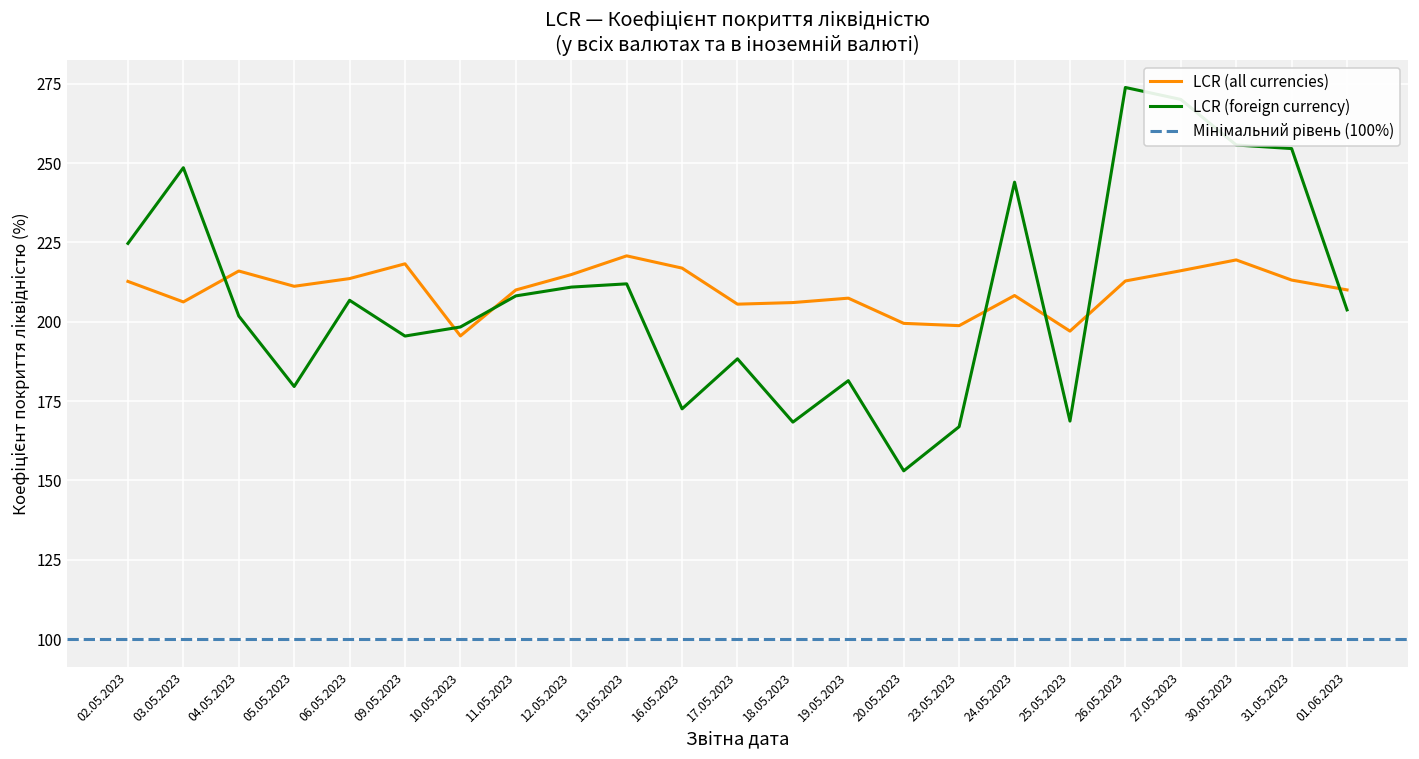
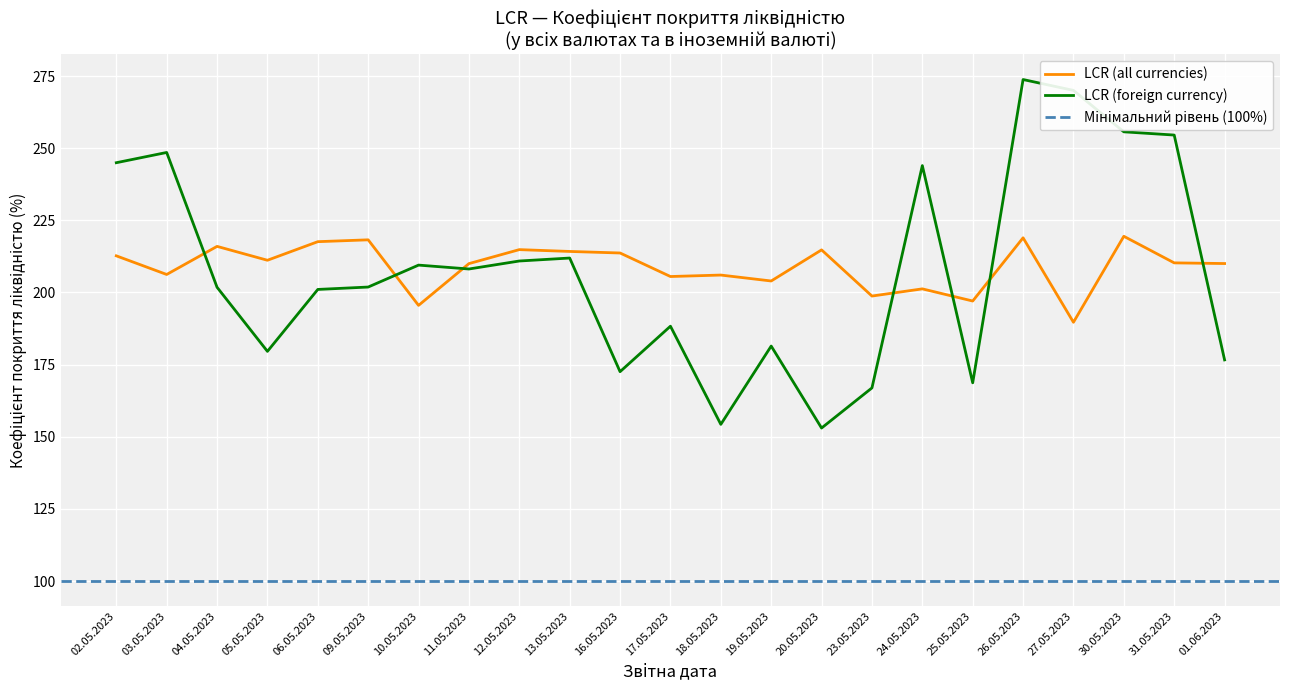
  {
    "LCR (all currencies)": {
      "02.05.2023": 213,
      "03.05.2023": 206,
      "04.05.2023": 216,
      "05.05.2023": 211,
-     "06.05.2023": 214,
+     "06.05.2023": 218,
      "09.05.2023": 218,
      "10.05.2023": 196,
      "11.05.2023": 210,
      "12.05.2023": 215,
-     "13.05.2023": 221,
-     "16.05.2023": 217,
+     "13.05.2023": 214,
+     "16.05.2023": 214,
      "17.05.2023": 206,
      "18.05.2023": 206,
-     "19.05.2023": 207,
-     "20.05.2023": 199,
+     "19.05.2023": 204,
+     "20.05.2023": 215,
      "23.05.2023": 199,
-     "24.05.2023": 208,
+     "24.05.2023": 201,
      "25.05.2023": 197,
-     "26.05.2023": 213,
-     "27.05.2023": 216,
+     "26.05.2023": 219,
+     "27.05.2023": 190,
      "30.05.2023": 219,
-     "31.05.2023": 213,
+     "31.05.2023": 210,
      "01.06.2023": 210
    },
    "LCR (foreign currency)": {
-     "02.05.2023": 225,
+     "02.05.2023": 245,
      "03.05.2023": 249,
      "04.05.2023": 202,
      "05.05.2023": 180,
-     "06.05.2023": 207,
-     "09.05.2023": 195,
-     "10.05.2023": 198,
+     "06.05.2023": 201,
+     "09.05.2023": 202,
+     "10.05.2023": 209,
      "11.05.2023": 208,
      "12.05.2023": 211,
      "13.05.2023": 212,
      "16.05.2023": 173,
      "17.05.2023": 188,
-     "18.05.2023": 168,
+     "18.05.2023": 154,
      "19.05.2023": 181,
      "20.05.2023": 153,
      "23.05.2023": 167,
      "24.05.2023": 244,
      "25.05.2023": 169,
      "26.05.2023": 274,
      "30.05.2023": 256,
      "31.05.2023": 255,
-     "01.06.2023": 204
+     "01.06.2023": 177
    }
  }
